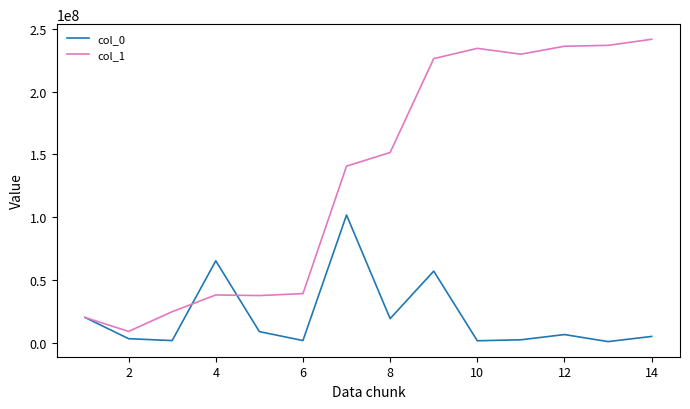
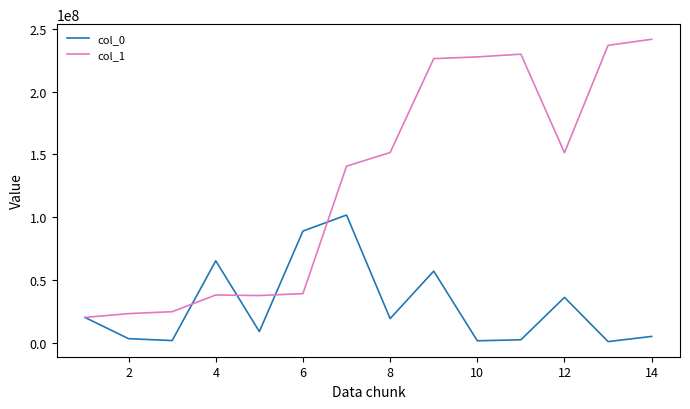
  {
    "col_0": {
      "2": 3000000,
      "4": 65000000,
-     "6": 2000000,
+     "6": 89000000,
      "8": 19000000,
      "10": 1000000,
-     "12": 6000000,
+     "12": 36000000,
      "14": 5000000
    },
    "col_1": {
-     "2": 9000000,
+     "2": 23000000,
      "4": 38000000,
      "6": 39000000,
      "8": 151000000,
-     "10": 234000000,
-     "12": 236000000,
+     "10": 228000000,
+     "12": 151000000,
      "14": 242000000
    }
  }
